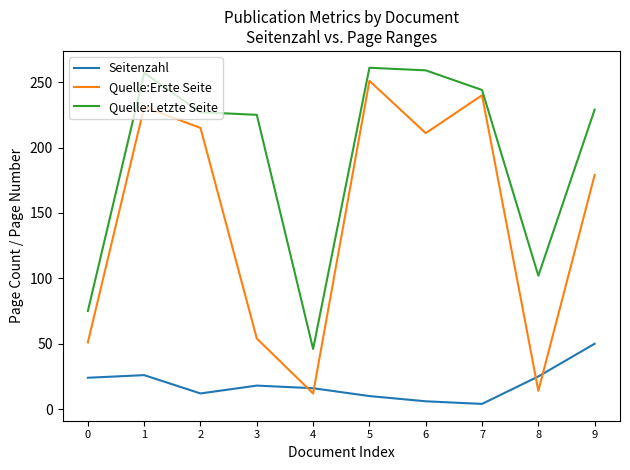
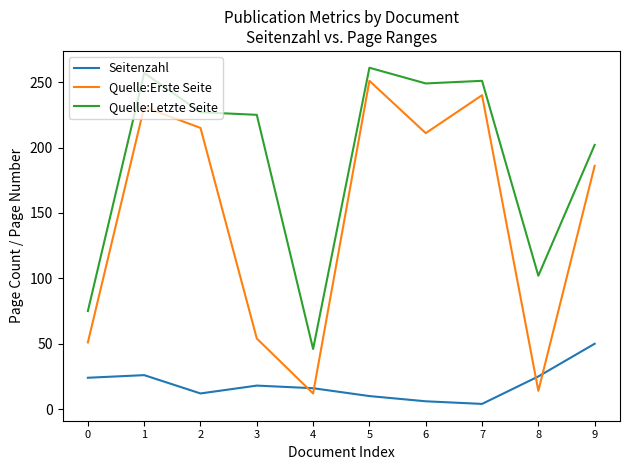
  {
    "Seitenzahl": {
      "0": 24,
      "1": 26,
      "2": 12,
      "3": 18,
      "4": 16,
      "5": 10,
      "6": 6,
      "7": 4,
      "8": 25,
      "9": 50
    },
    "Quelle:Erste Seite": {
      "0": 51,
      "2": 215,
      "3": 54,
      "4": 12,
      "5": 251,
      "6": 211,
      "7": 240,
      "8": 14,
-     "9": 179
+     "9": 186
    },
    "Quelle:Letzte Seite": {
      "0": 75,
      "3": 225,
      "4": 46,
      "5": 261,
-     "6": 259,
-     "7": 244,
+     "6": 249,
+     "7": 251,
      "8": 102,
-     "9": 229
+     "9": 202
    }
  }
